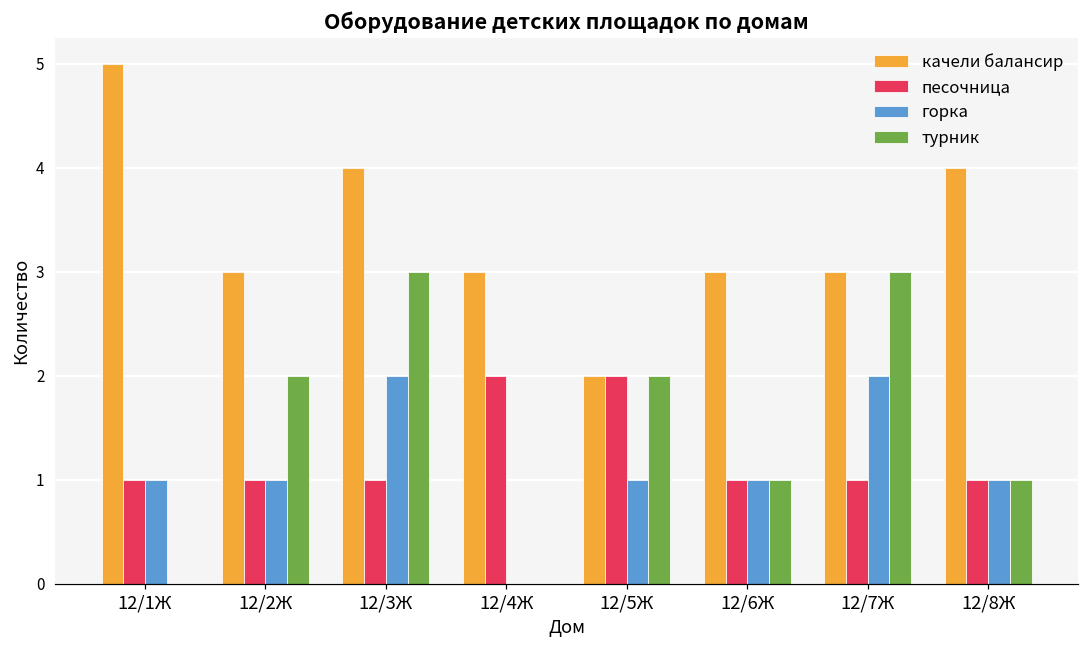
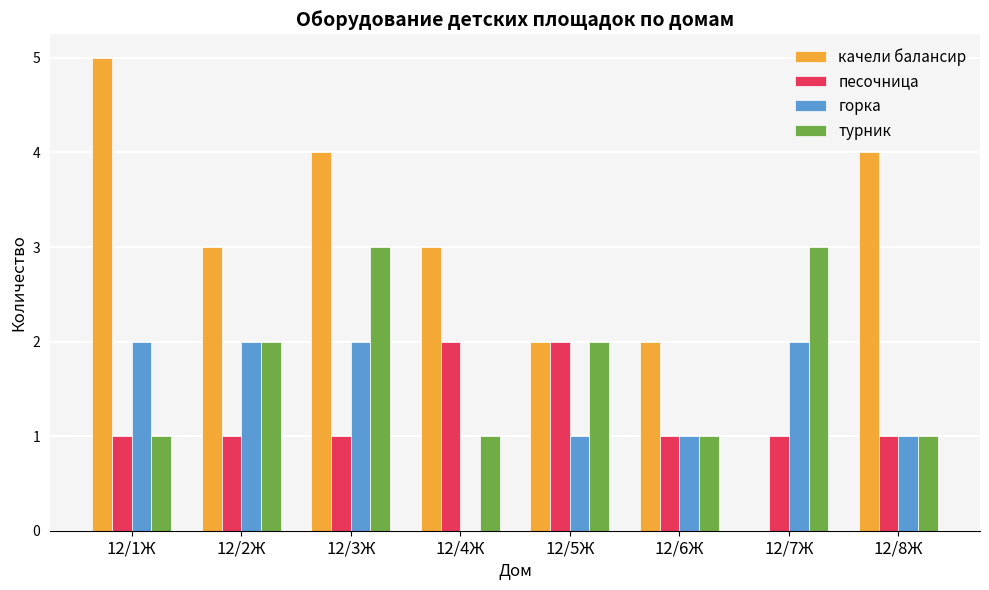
  {
    "качели балансир": {
      "12/1Ж": 5,
      "12/2Ж": 3,
      "12/3Ж": 4,
      "12/4Ж": 3,
      "12/5Ж": 2,
-     "12/6Ж": 3,
-     "12/7Ж": 3,
+     "12/6Ж": 2,
+     "12/7Ж": 0,
      "12/8Ж": 4
    },
    "песочница": {
      "12/1Ж": 1,
      "12/2Ж": 1,
      "12/3Ж": 1,
      "12/4Ж": 2,
      "12/5Ж": 2,
      "12/6Ж": 1,
      "12/7Ж": 1,
      "12/8Ж": 1
    },
    "горка": {
-     "12/1Ж": 1,
-     "12/2Ж": 1,
+     "12/1Ж": 2,
+     "12/2Ж": 2,
      "12/3Ж": 2,
      "12/4Ж": 0,
      "12/5Ж": 1,
      "12/6Ж": 1,
      "12/7Ж": 2,
      "12/8Ж": 1
    },
    "турник": {
-     "12/1Ж": 0,
+     "12/1Ж": 1,
      "12/2Ж": 2,
      "12/3Ж": 3,
-     "12/4Ж": 0,
+     "12/4Ж": 1,
      "12/5Ж": 2,
      "12/6Ж": 1,
      "12/7Ж": 3,
      "12/8Ж": 1
    }
  }
